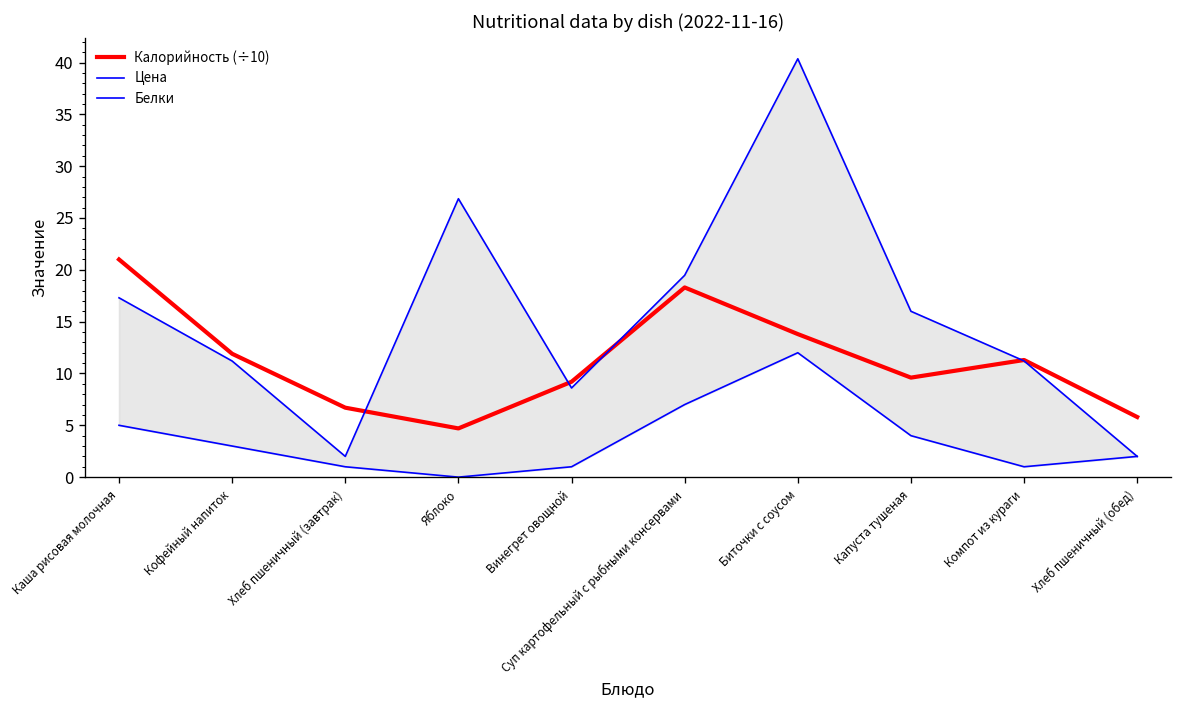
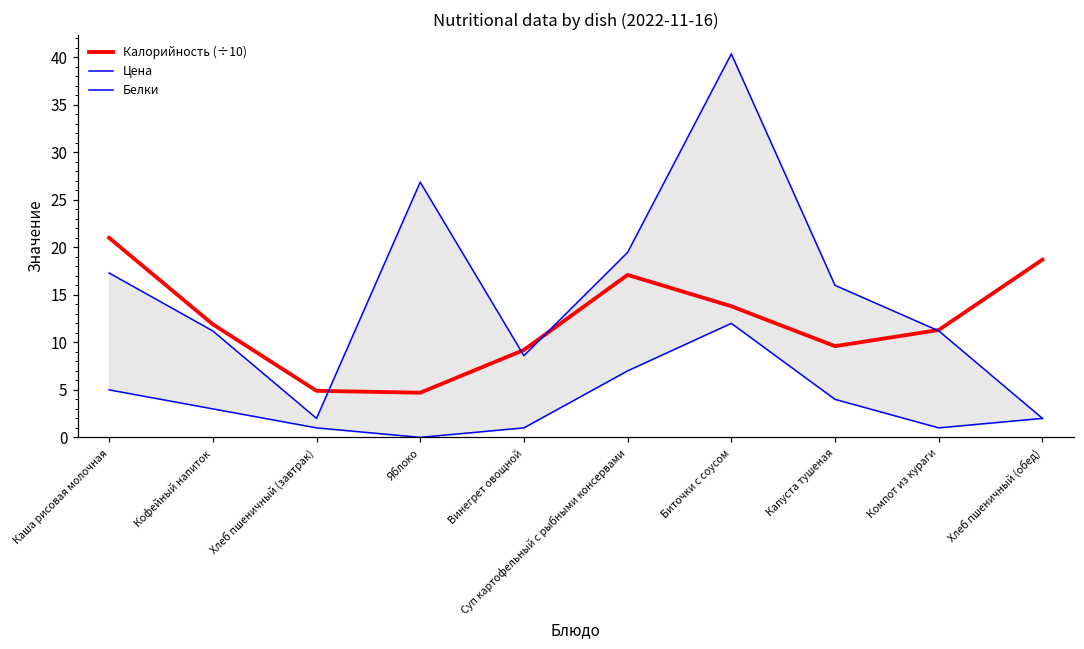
  {
    "Калорийность (÷10)": {
      "Каша рисовая молочная": 21,
      "Кофейный напиток": 12,
-     "Хлеб пшеничный (завтрак)": 7,
+     "Хлеб пшеничный (завтрак)": 5,
      "Яблоко": 5,
      "Винегрет овощной": 9,
-     "Суп картофельный с рыбными консервами": 18,
+     "Суп картофельный с рыбными консервами": 17,
      "Биточки с соусом": 14,
      "Капуста тушеная": 10,
-     "Хлеб пшеничный (обед)": 6
+     "Хлеб пшеничный (обед)": 19
    }
  }
